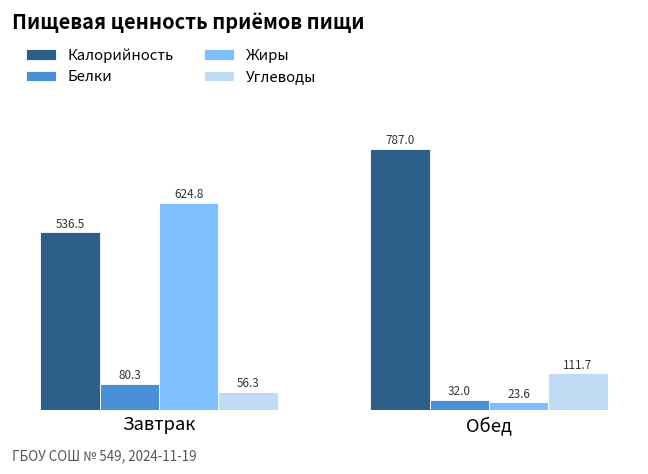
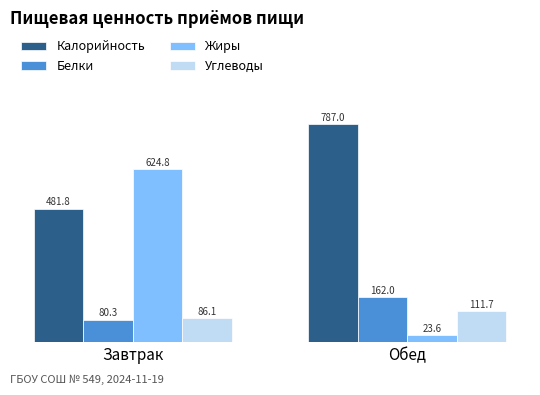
  {
    "Калорийность": {
-     "Завтрак": 536.5,
+     "Завтрак": 481.8,
      "Обед": 787.0
    },
    "Белки": {
      "Завтрак": 80.3,
-     "Обед": 32.0
+     "Обед": 162.0
    },
    "Жиры": {
      "Завтрак": 624.8,
      "Обед": 23.6
    },
    "Углеводы": {
-     "Завтрак": 56.3,
+     "Завтрак": 86.1,
      "Обед": 111.7
    }
  }
